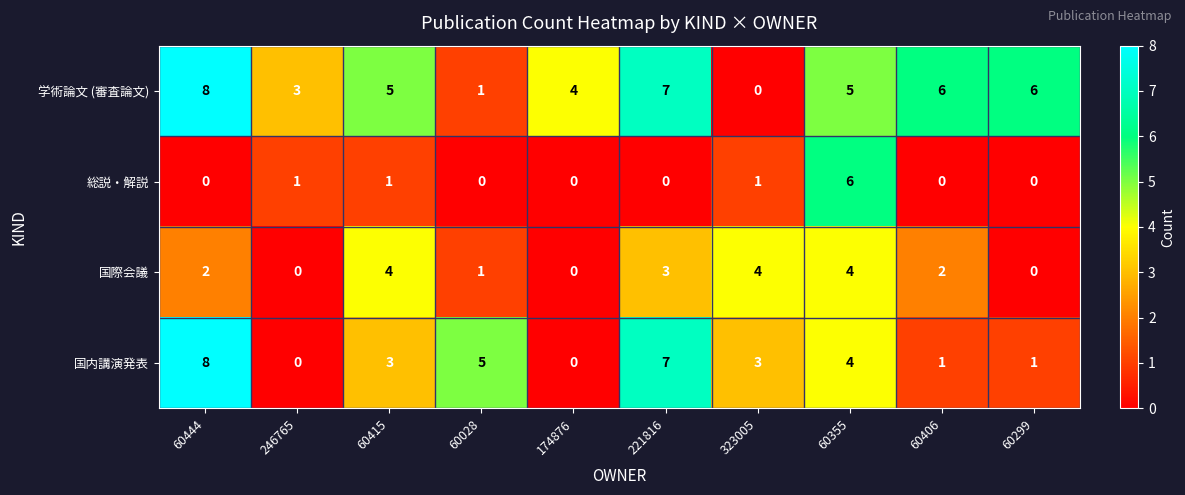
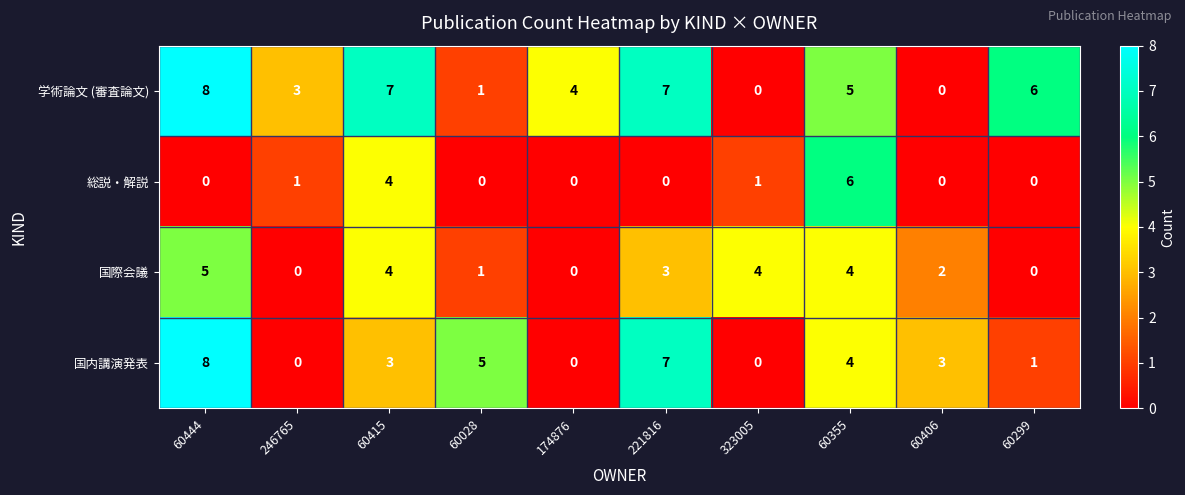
  {
    "学術論文 (審査論文)": {
      "60444": 8,
      "246765": 3,
-     "60415": 5,
+     "60415": 7,
      "60028": 1,
      "174876": 4,
      "221816": 7,
      "323005": 0,
      "60355": 5,
-     "60406": 6,
+     "60406": 0,
      "60299": 6
    },
    "総説・解説": {
      "60444": 0,
      "246765": 1,
-     "60415": 1,
+     "60415": 4,
      "60028": 0,
      "174876": 0,
      "221816": 0,
      "323005": 1,
      "60355": 6,
      "60406": 0,
      "60299": 0
    },
    "国際会議": {
-     "60444": 2,
+     "60444": 5,
      "246765": 0,
      "60415": 4,
      "60028": 1,
      "174876": 0,
      "221816": 3,
      "323005": 4,
      "60355": 4,
      "60406": 2,
      "60299": 0
    },
    "国内講演発表": {
      "60444": 8,
      "246765": 0,
      "60415": 3,
      "60028": 5,
      "174876": 0,
      "221816": 7,
-     "323005": 3,
+     "323005": 0,
      "60355": 4,
-     "60406": 1,
+     "60406": 3,
      "60299": 1
    }
  }
